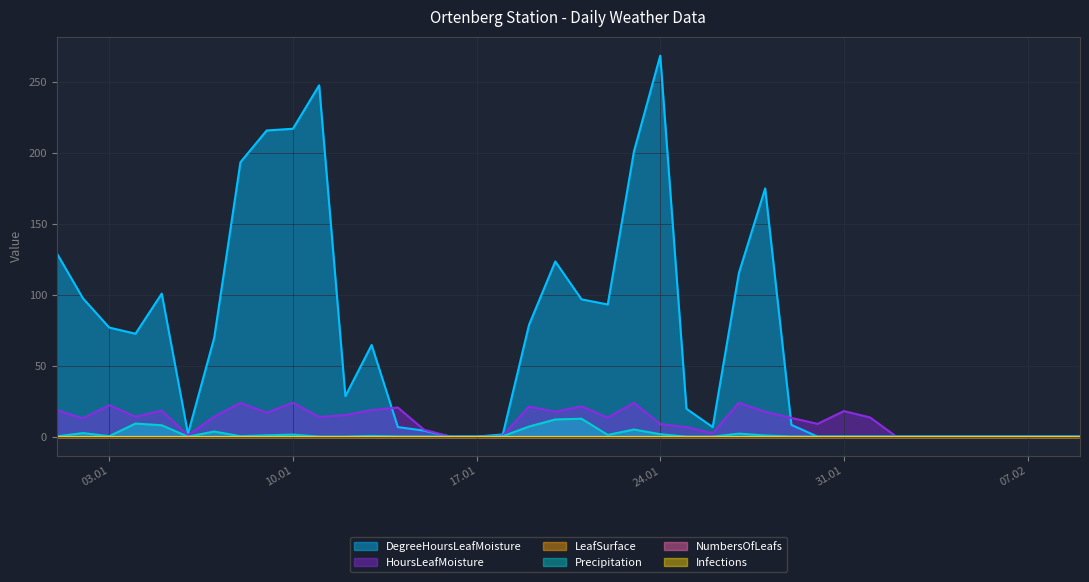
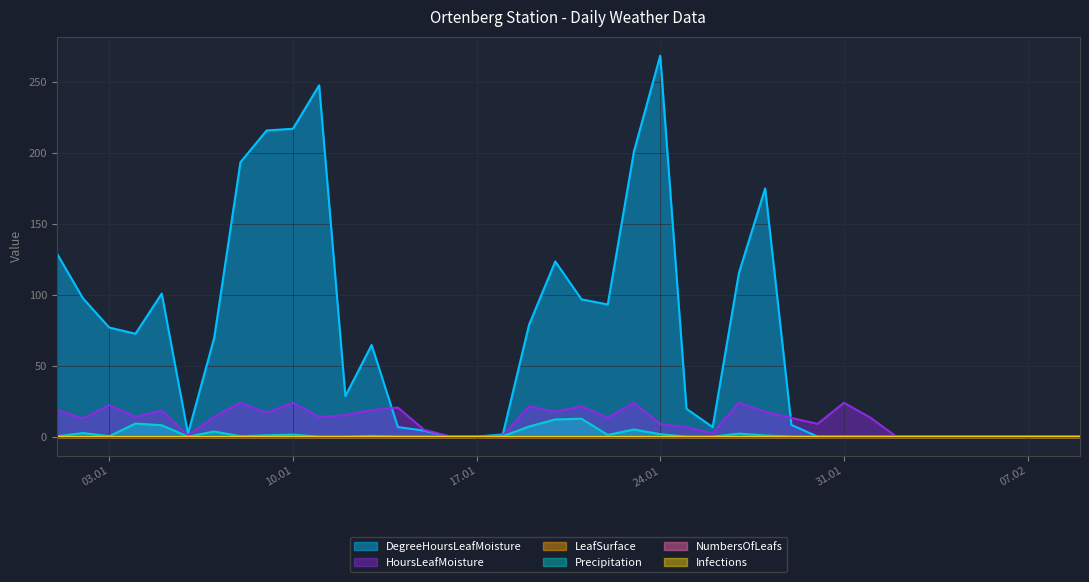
  {
    "HoursLeafMoisture": {
      "03.01": 22,
      "10.01": 24,
      "24.01": 9,
-     "31.01": 18
+     "31.01": 24
    }
  }
